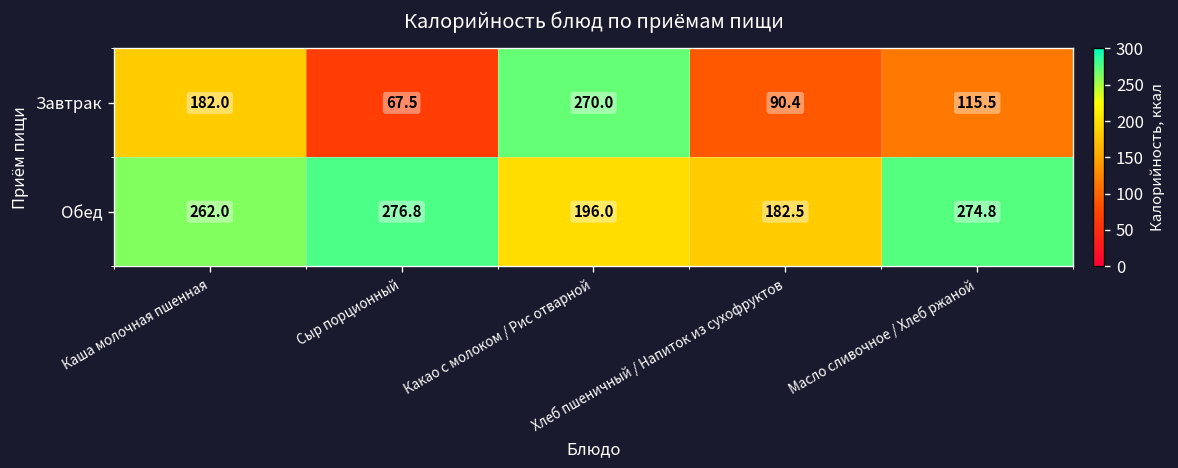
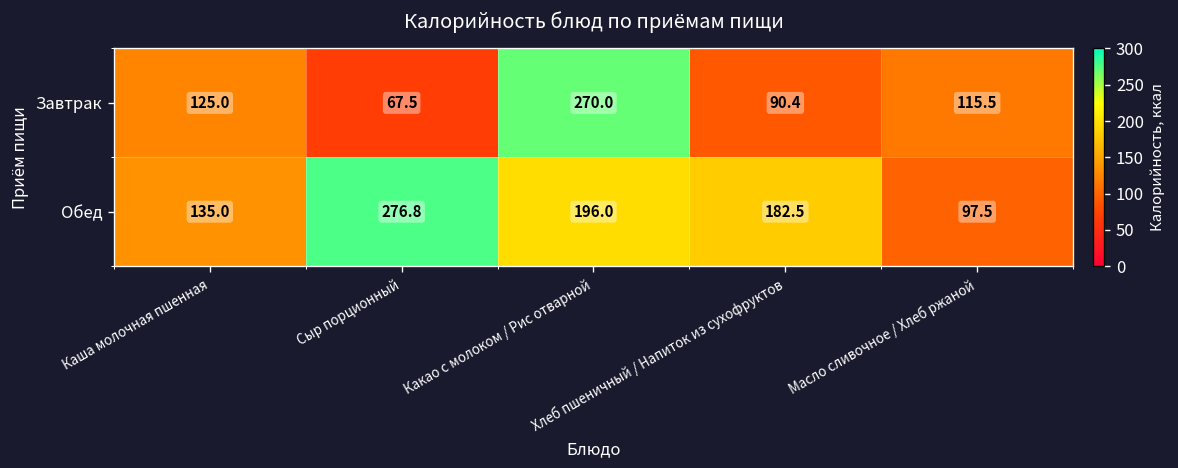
  {
    "Завтрак": {
-     "Каша молочная пшенная": 182.0
+     "Каша молочная пшенная": 125.0
    },
    "Обед": {
-     "Каша молочная пшенная": 262.0,
-     "Масло сливочное / Хлеб ржаной": 274.8
+     "Каша молочная пшенная": 135.0,
+     "Масло сливочное / Хлеб ржаной": 97.5
    }
  }
